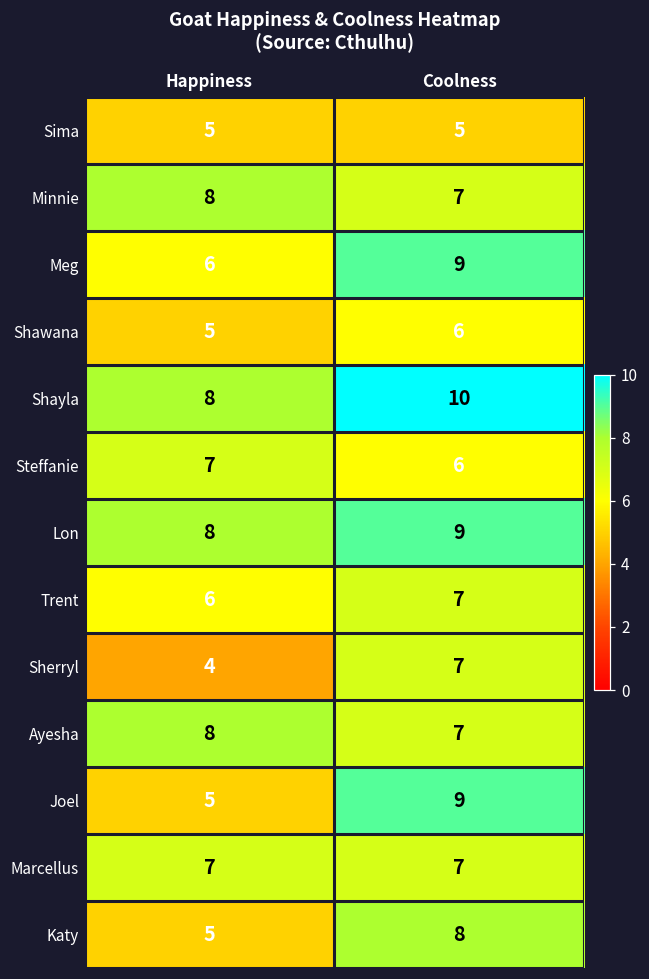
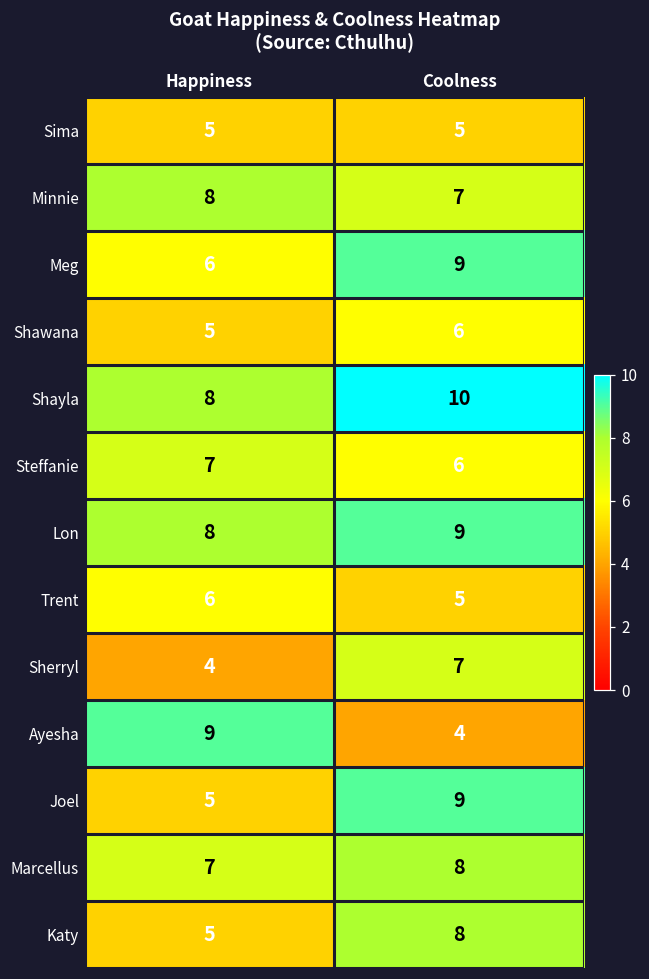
  {
    "Sima": {
      "Happiness": 5,
      "Coolness": 5
    },
    "Minnie": {
      "Happiness": 8,
      "Coolness": 7
    },
    "Meg": {
      "Happiness": 6,
      "Coolness": 9
    },
    "Shawana": {
      "Happiness": 5,
      "Coolness": 6
    },
    "Shayla": {
      "Happiness": 8,
      "Coolness": 10
    },
    "Steffanie": {
      "Happiness": 7,
      "Coolness": 6
    },
    "Lon": {
      "Happiness": 8,
      "Coolness": 9
    },
    "Trent": {
      "Happiness": 6,
-     "Coolness": 7
+     "Coolness": 5
    },
    "Sherryl": {
      "Happiness": 4,
      "Coolness": 7
    },
    "Ayesha": {
-     "Happiness": 8,
-     "Coolness": 7
+     "Happiness": 9,
+     "Coolness": 4
    },
    "Joel": {
      "Happiness": 5,
      "Coolness": 9
    },
    "Marcellus": {
      "Happiness": 7,
-     "Coolness": 7
+     "Coolness": 8
    },
    "Katy": {
      "Happiness": 5,
      "Coolness": 8
    }
  }
